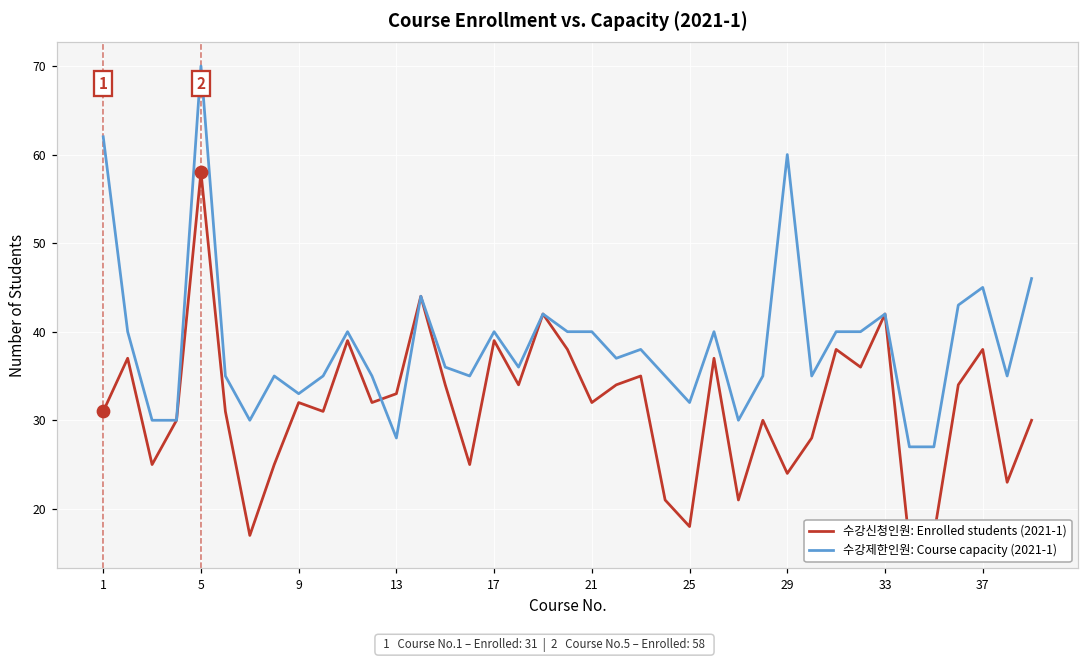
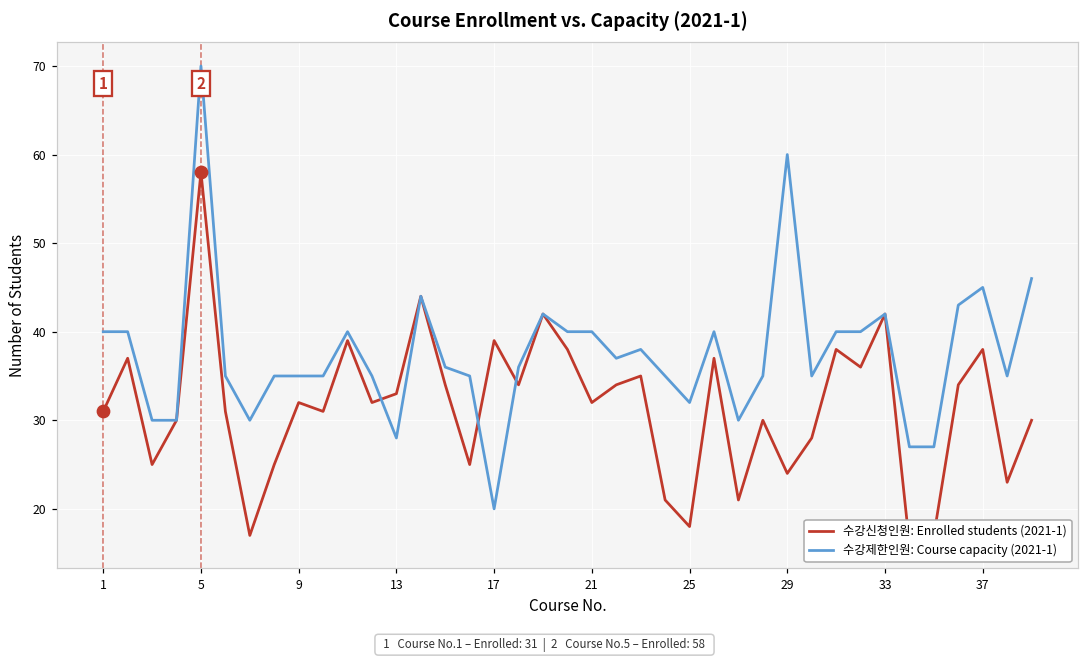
  {
    "수강제한인원: Course capacity (2021-1)": {
-     "1": 62,
-     "9": 33,
+     "1": 40,
+     "9": 35,
      "13": 28,
-     "17": 40,
+     "17": 20,
      "21": 40,
      "25": 32,
      "29": 60,
      "37": 45
    }
  }
